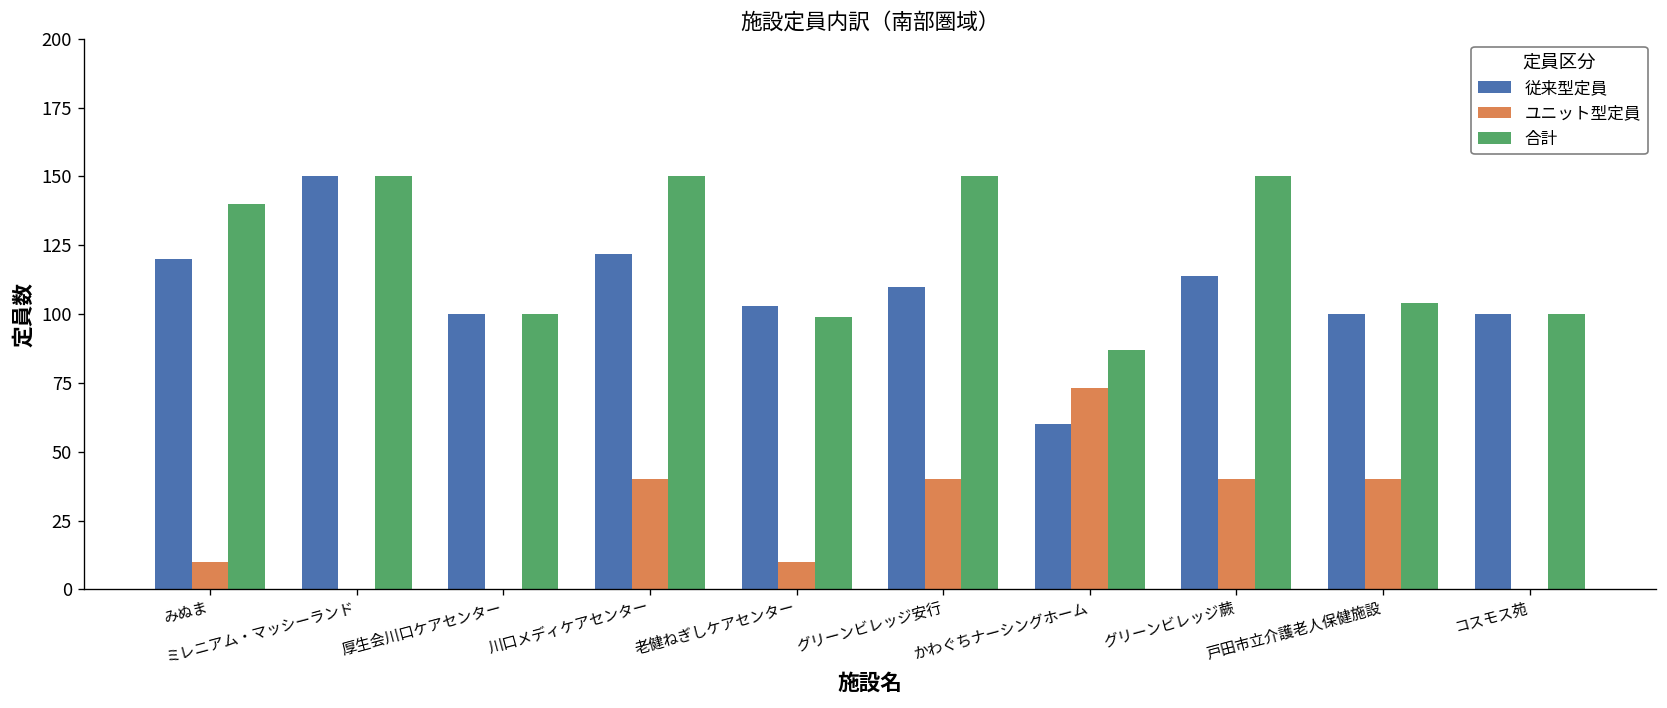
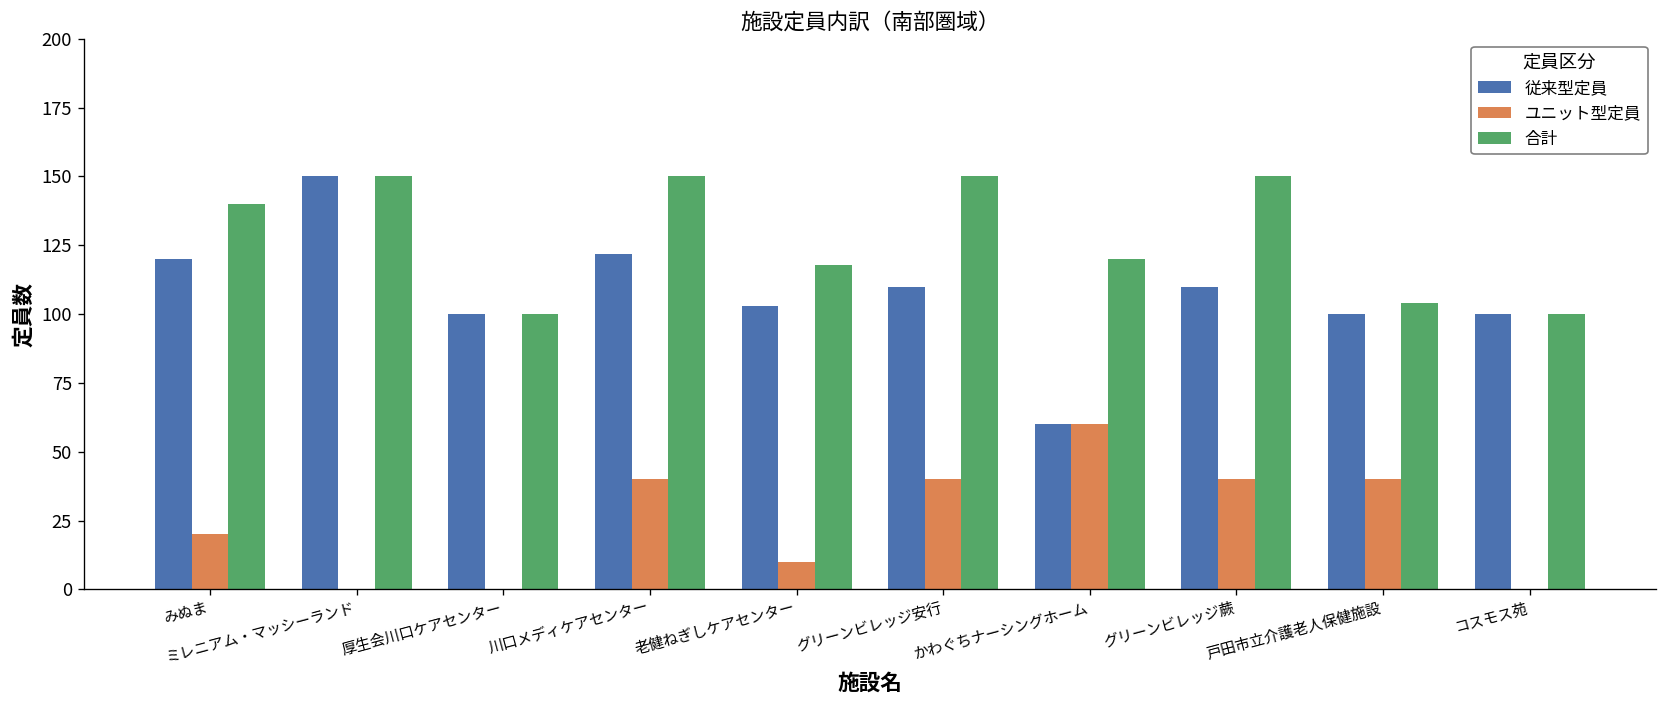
  {
    "従来型定員": {
      "みぬま": 120,
      "ミレニアム・マッシーランド": 150,
      "厚生会川口ケアセンター": 100,
      "川口メディケアセンター": 122,
      "老健ねぎしケアセンター": 103,
      "グリーンビレッジ安行": 110,
      "かわぐちナーシングホーム": 60,
-     "グリーンビレッジ蕨": 114,
+     "グリーンビレッジ蕨": 110,
      "戸田市立介護老人保健施設": 100,
      "コスモス苑": 100
    },
    "ユニット型定員": {
-     "みぬま": 10,
+     "みぬま": 20,
      "ミレニアム・マッシーランド": 0,
      "厚生会川口ケアセンター": 0,
      "川口メディケアセンター": 40,
      "老健ねぎしケアセンター": 10,
      "グリーンビレッジ安行": 40,
-     "かわぐちナーシングホーム": 73,
+     "かわぐちナーシングホーム": 60,
      "グリーンビレッジ蕨": 40,
      "戸田市立介護老人保健施設": 40,
      "コスモス苑": 0
    },
    "合計": {
      "みぬま": 140,
      "ミレニアム・マッシーランド": 150,
      "厚生会川口ケアセンター": 100,
      "川口メディケアセンター": 150,
-     "老健ねぎしケアセンター": 99,
+     "老健ねぎしケアセンター": 118,
      "グリーンビレッジ安行": 150,
-     "かわぐちナーシングホーム": 87,
+     "かわぐちナーシングホーム": 120,
      "グリーンビレッジ蕨": 150,
      "戸田市立介護老人保健施設": 104,
      "コスモス苑": 100
    }
  }
